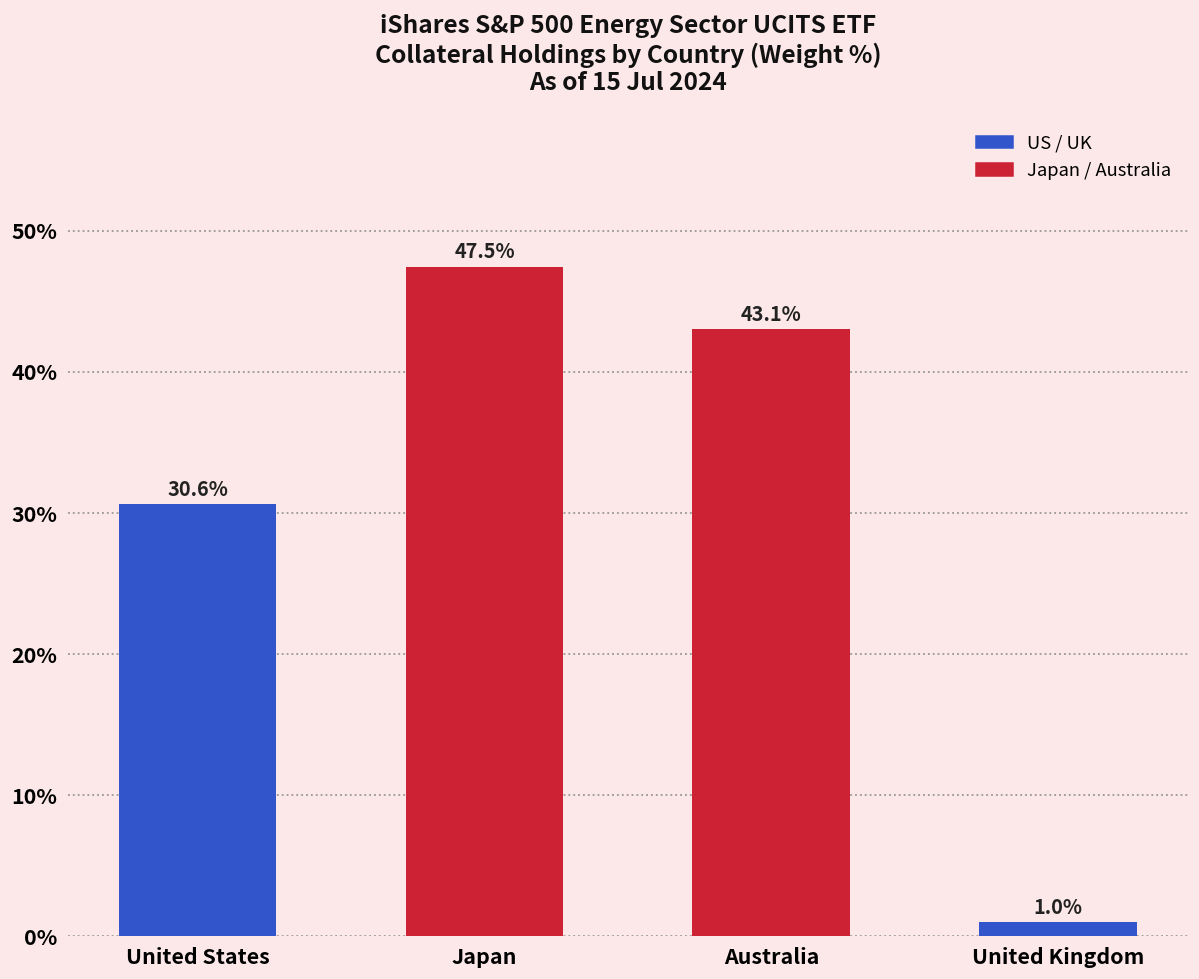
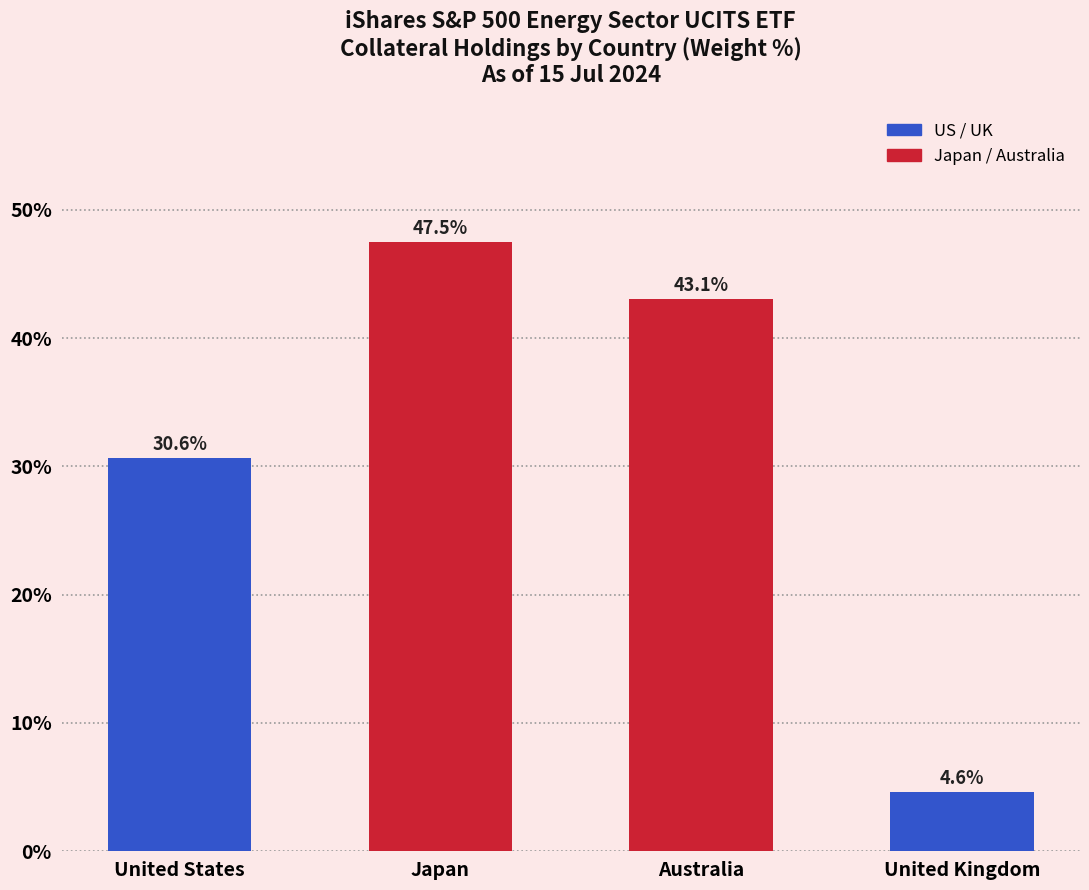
  {
    "United States": "30.6%",
    "Japan": "47.5%",
    "Australia": "43.1%",
-   "United Kingdom": "1.0%"
+   "United Kingdom": "4.6%"
  }
